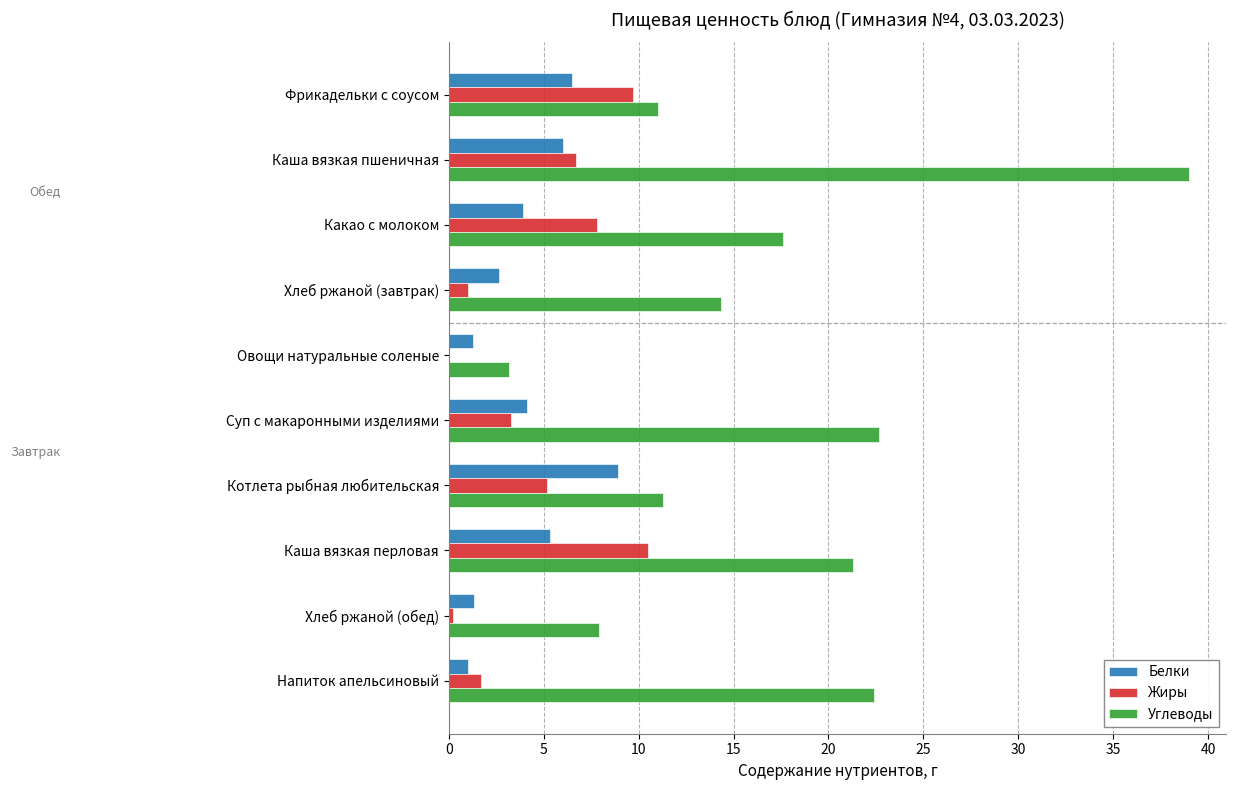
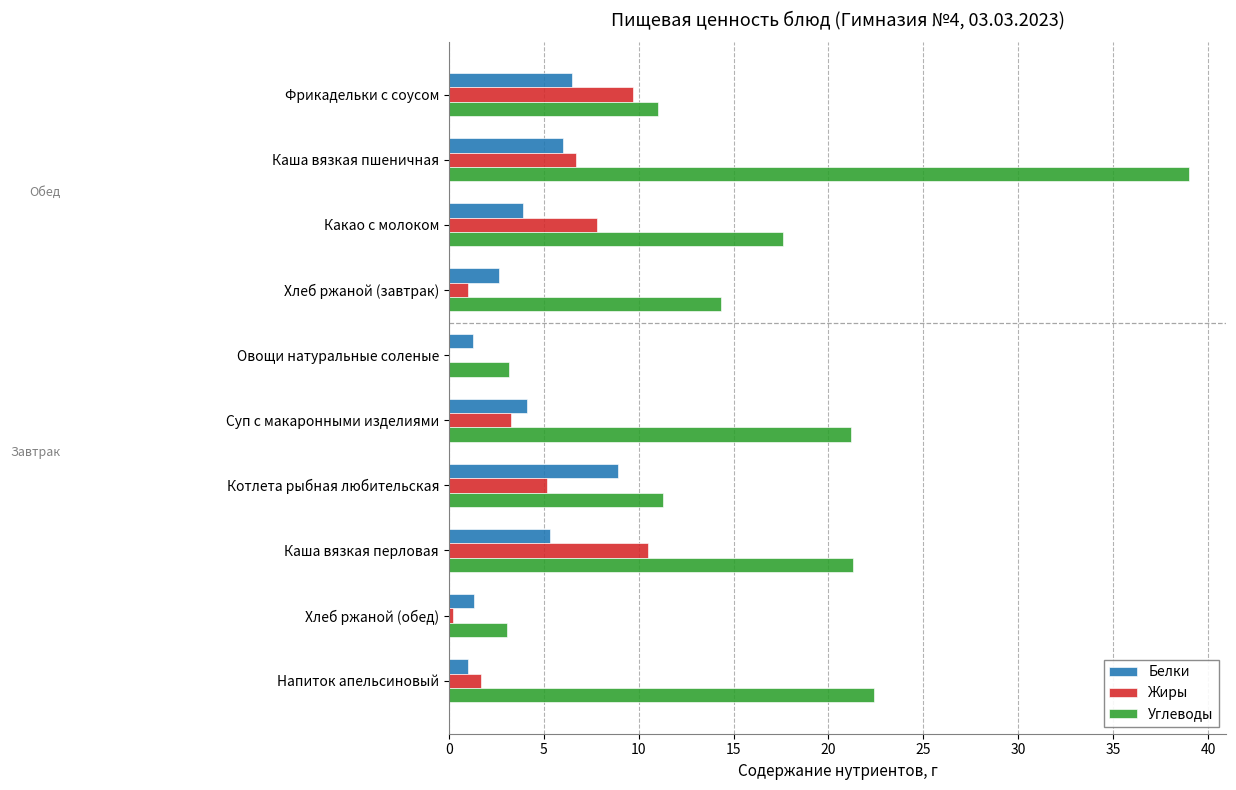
  {
    "Белки": {
      "Фрикадельки с соусом": 6.5,
      "Каша вязкая пшеничная": 6.0,
      "Какао с молоком": 3.9,
      "Хлеб ржаной (завтрак)": 2.6,
      "Овощи натуральные соленые": 1.3,
      "Суп с макаронными изделиями": 4.1,
      "Котлета рыбная любительская": 8.9,
      "Каша вязкая перловая": 5.4,
      "Хлеб ржаной (обед)": 1.3,
      "Напиток апельсиновый": 1.0
    },
    "Жиры": {
      "Фрикадельки с соусом": 9.7,
      "Каша вязкая пшеничная": 6.7,
      "Какао с молоком": 7.8,
      "Хлеб ржаной (завтрак)": 1.0,
      "Овощи натуральные соленые": 0.0,
      "Суп с макаронными изделиями": 3.3,
      "Котлета рыбная любительская": 5.2,
      "Каша вязкая перловая": 10.5,
      "Хлеб ржаной (обед)": 0.2,
      "Напиток апельсиновый": 1.7
    },
    "Углеводы": {
      "Фрикадельки с соусом": 11.0,
      "Каша вязкая пшеничная": 39.0,
      "Какао с молоком": 17.6,
      "Хлеб ржаной (завтрак)": 14.4,
      "Овощи натуральные соленые": 3.2,
-     "Суп с макаронными изделиями": 22.7,
+     "Суп с макаронными изделиями": 21.2,
      "Котлета рыбная любительская": 11.3,
      "Каша вязкая перловая": 21.3,
-     "Хлеб ржаной (обед)": 7.9,
+     "Хлеб ржаной (обед)": 3.1,
      "Напиток апельсиновый": 22.4
    }
  }
